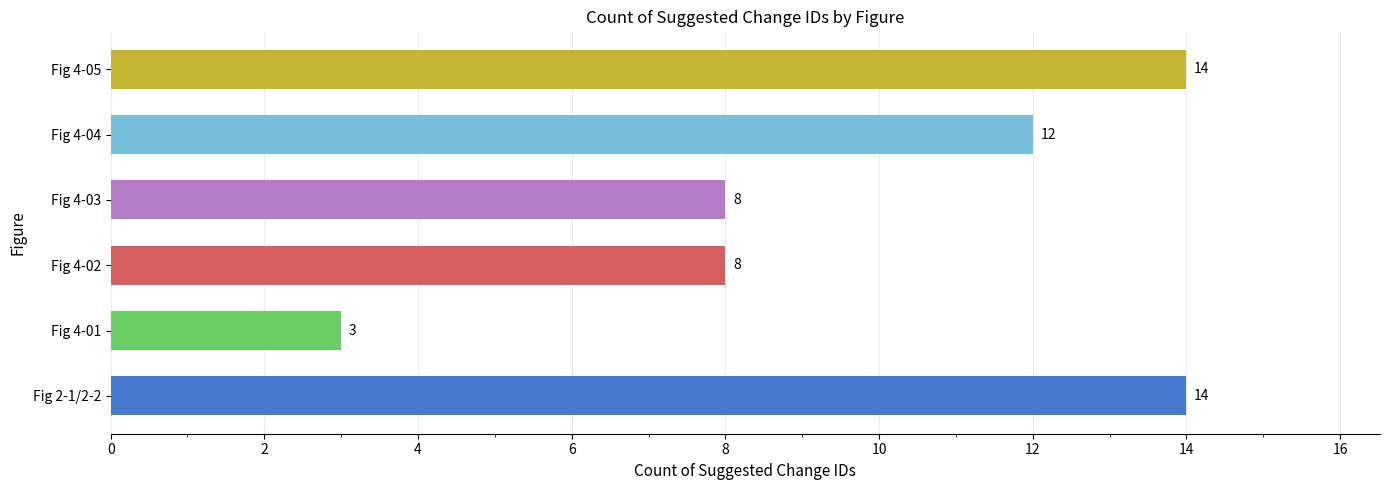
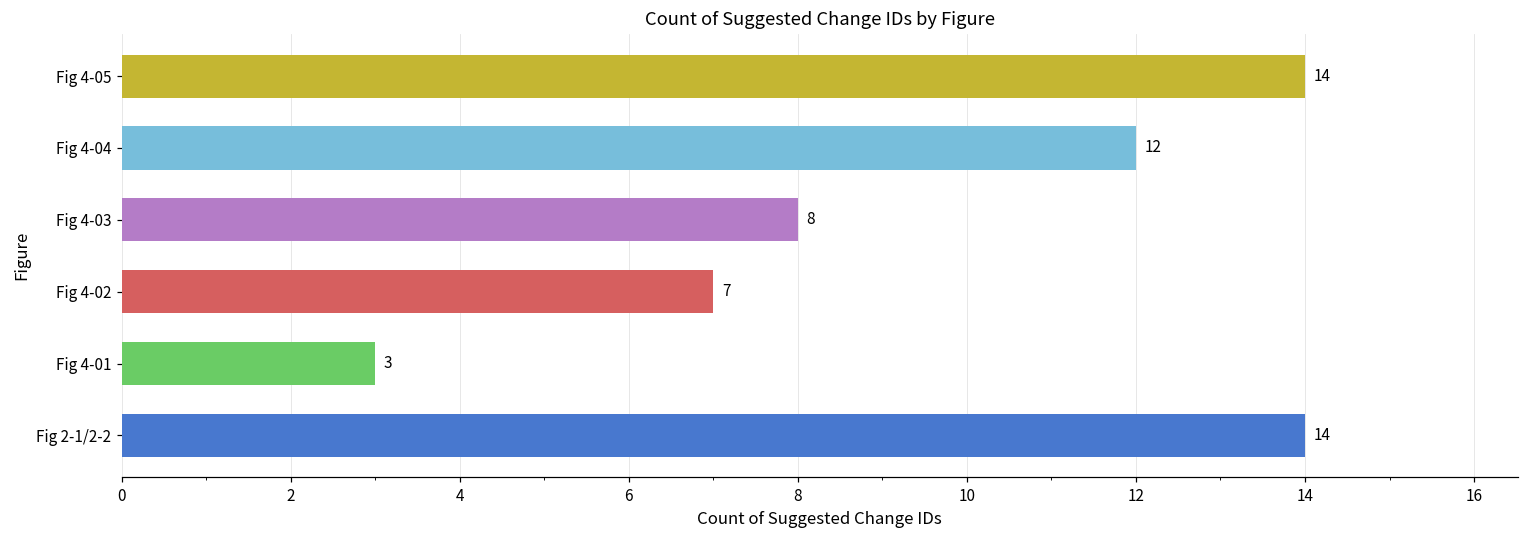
  {
    "Fig 4-05": 14,
    "Fig 4-04": 12,
    "Fig 4-03": 8,
-   "Fig 4-02": 8,
+   "Fig 4-02": 7,
    "Fig 4-01": 3,
    "Fig 2-1/2-2": 14
  }
